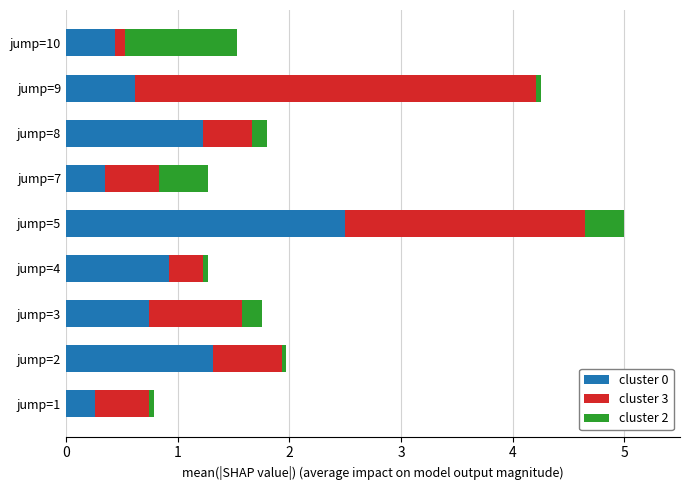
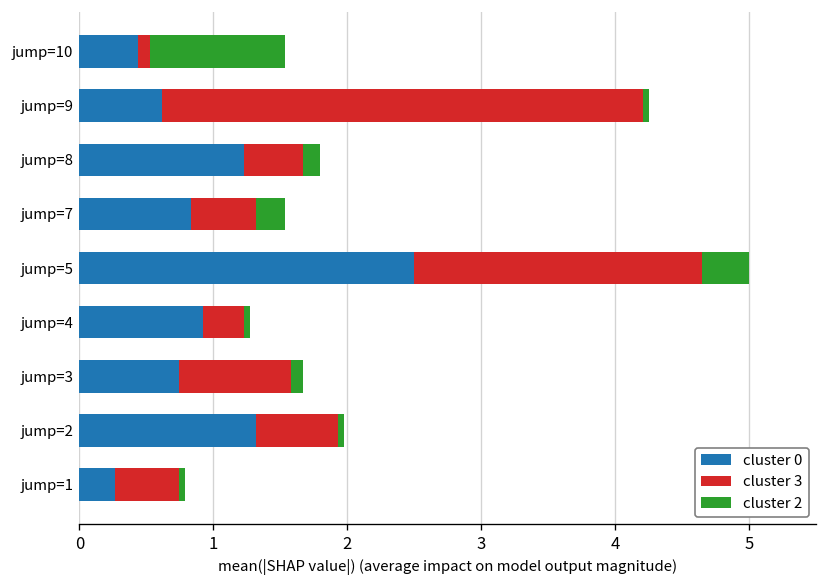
  {
    "cluster 0": {
      "jump=10": 0.44,
      "jump=9": 0.61,
      "jump=8": 1.23,
-     "jump=7": 0.35,
+     "jump=7": 0.83,
      "jump=5": 2.50,
      "jump=4": 0.92,
      "jump=3": 0.75,
      "jump=2": 1.32,
      "jump=1": 0.26
    },
    "cluster 3": {
      "jump=10": 0.09,
      "jump=9": 3.60,
      "jump=8": 0.44,
      "jump=7": 0.48,
      "jump=5": 2.15,
      "jump=4": 0.31,
      "jump=3": 0.83,
      "jump=2": 0.61,
      "jump=1": 0.48
    },
    "cluster 2": {
      "jump=10": 1.01,
      "jump=9": 0.04,
      "jump=8": 0.13,
-     "jump=7": 0.44,
+     "jump=7": 0.22,
      "jump=5": 0.35,
      "jump=4": 0.04,
-     "jump=3": 0.18,
+     "jump=3": 0.09,
      "jump=2": 0.04,
      "jump=1": 0.04
    }
  }
